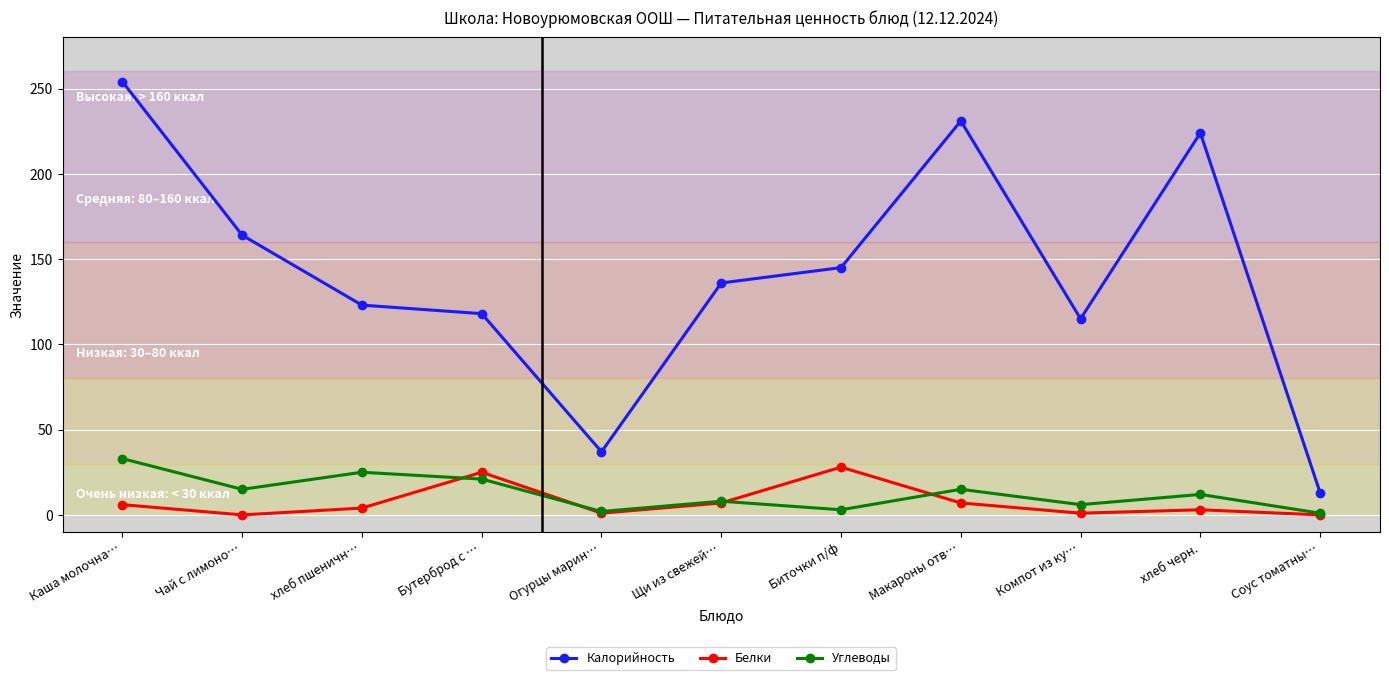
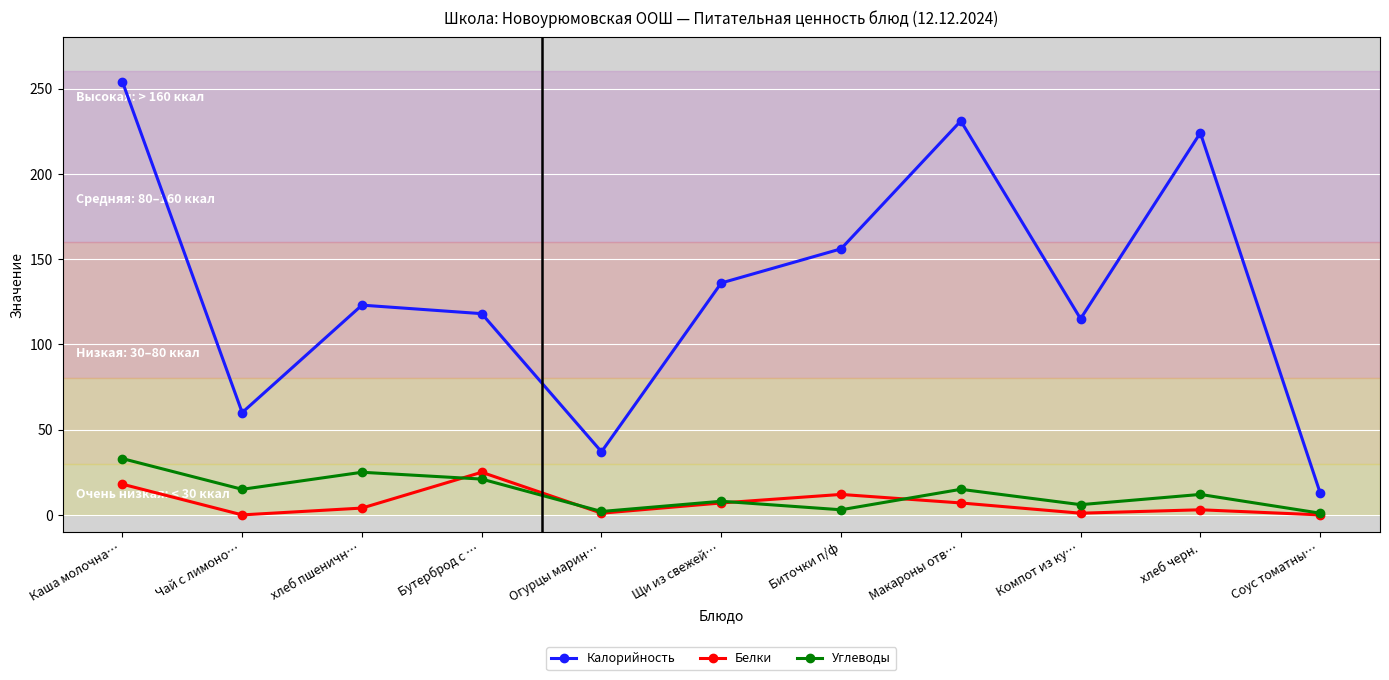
  {
    "Калорийность": {
-     "Чай с лимоно…": 164,
+     "Чай с лимоно…": 60,
      "хлеб пшеничн…": 123,
      "Бутерброд с …": 118,
      "Огурцы марин…": 37,
      "Щи из свежей…": 136,
-     "Биточки п/ф": 145,
+     "Биточки п/ф": 156,
      "Макароны отв…": 231,
      "Компот из ку…": 115,
      "хлеб черн.": 224,
      "Соус томатны…": 13
    },
    "Белки": {
-     "Каша молочна…": 6,
+     "Каша молочна…": 18,
      "Чай с лимоно…": 0,
      "хлеб пшеничн…": 4,
      "Бутерброд с …": 25,
-     "Биточки п/ф": 28,
+     "Биточки п/ф": 12,
      "Макароны отв…": 7,
      "Компот из ку…": 1,
      "хлеб черн.": 3
    },
    "Углеводы": {
      "Каша молочна…": 33,
      "Чай с лимоно…": 15,
      "хлеб пшеничн…": 25,
      "Бутерброд с …": 21,
      "Биточки п/ф": 3,
      "Макароны отв…": 15,
      "Компот из ку…": 6,
      "хлеб черн.": 12
    }
  }
